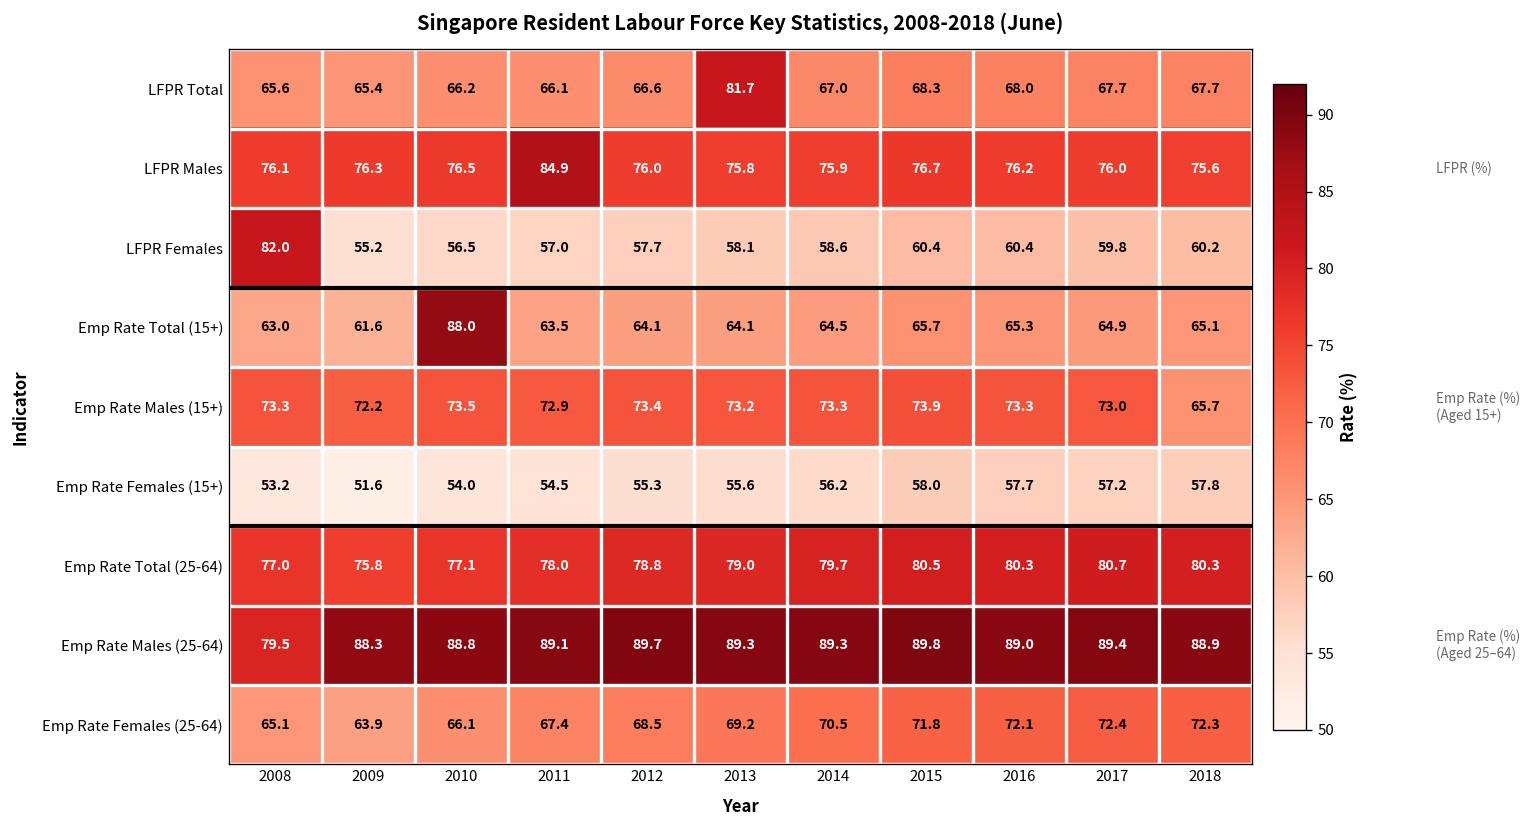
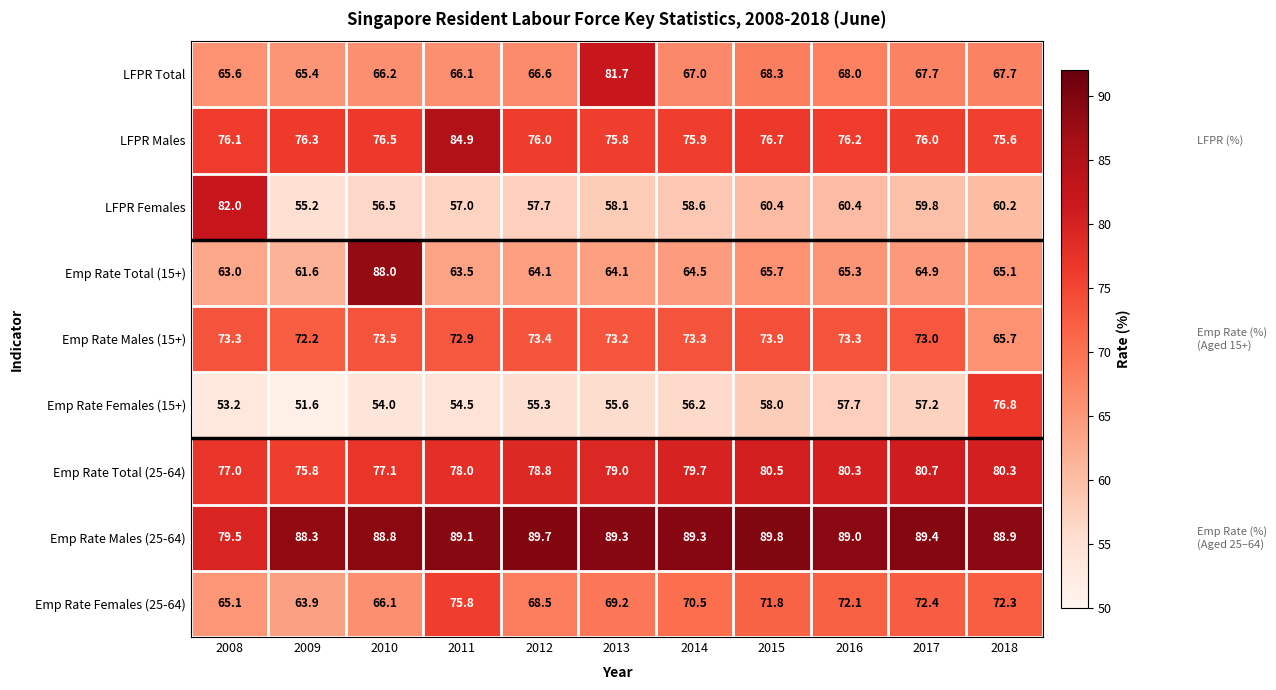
  {
    "LFPR Total": {
      "2008": 65.6,
      "2009": 65.4,
      "2010": 66.2,
      "2011": 66.1,
      "2012": 66.6,
      "2013": 81.7,
      "2014": 67.0,
      "2015": 68.3,
      "2016": 68.0,
      "2017": 67.7,
      "2018": 67.7
    },
    "LFPR Males": {
      "2008": 76.1,
      "2009": 76.3,
      "2010": 76.5,
      "2011": 84.9,
      "2012": 76.0,
      "2013": 75.8,
      "2014": 75.9,
      "2015": 76.7,
      "2016": 76.2,
      "2017": 76.0,
      "2018": 75.6
    },
    "LFPR Females": {
      "2008": 82.0,
      "2009": 55.2,
      "2010": 56.5,
      "2011": 57.0,
      "2012": 57.7,
      "2013": 58.1,
      "2014": 58.6,
      "2015": 60.4,
      "2016": 60.4,
      "2017": 59.8,
      "2018": 60.2
    },
    "Emp Rate Total (15+)": {
      "2008": 63.0,
      "2009": 61.6,
      "2010": 88.0,
      "2011": 63.5,
      "2012": 64.1,
      "2013": 64.1,
      "2014": 64.5,
      "2015": 65.7,
      "2016": 65.3,
      "2017": 64.9,
      "2018": 65.1
    },
    "Emp Rate Males (15+)": {
      "2008": 73.3,
      "2009": 72.2,
      "2010": 73.5,
      "2011": 72.9,
      "2012": 73.4,
      "2013": 73.2,
      "2014": 73.3,
      "2015": 73.9,
      "2016": 73.3,
      "2017": 73.0,
      "2018": 65.7
    },
    "Emp Rate Females (15+)": {
      "2008": 53.2,
      "2009": 51.6,
      "2010": 54.0,
      "2011": 54.5,
      "2012": 55.3,
      "2013": 55.6,
      "2014": 56.2,
      "2015": 58.0,
      "2016": 57.7,
      "2017": 57.2,
-     "2018": 57.8
+     "2018": 76.8
    },
    "Emp Rate Total (25-64)": {
      "2008": 77.0,
      "2009": 75.8,
      "2010": 77.1,
      "2011": 78.0,
      "2012": 78.8,
      "2013": 79.0,
      "2014": 79.7,
      "2015": 80.5,
      "2016": 80.3,
      "2017": 80.7,
      "2018": 80.3
    },
    "Emp Rate Males (25-64)": {
      "2008": 79.5,
      "2009": 88.3,
      "2010": 88.8,
      "2011": 89.1,
      "2012": 89.7,
      "2013": 89.3,
      "2014": 89.3,
      "2015": 89.8,
      "2016": 89.0,
      "2017": 89.4,
      "2018": 88.9
    },
    "Emp Rate Females (25-64)": {
      "2008": 65.1,
      "2009": 63.9,
      "2010": 66.1,
-     "2011": 67.4,
+     "2011": 75.8,
      "2012": 68.5,
      "2013": 69.2,
      "2014": 70.5,
      "2015": 71.8,
      "2016": 72.1,
      "2017": 72.4,
      "2018": 72.3
    }
  }
